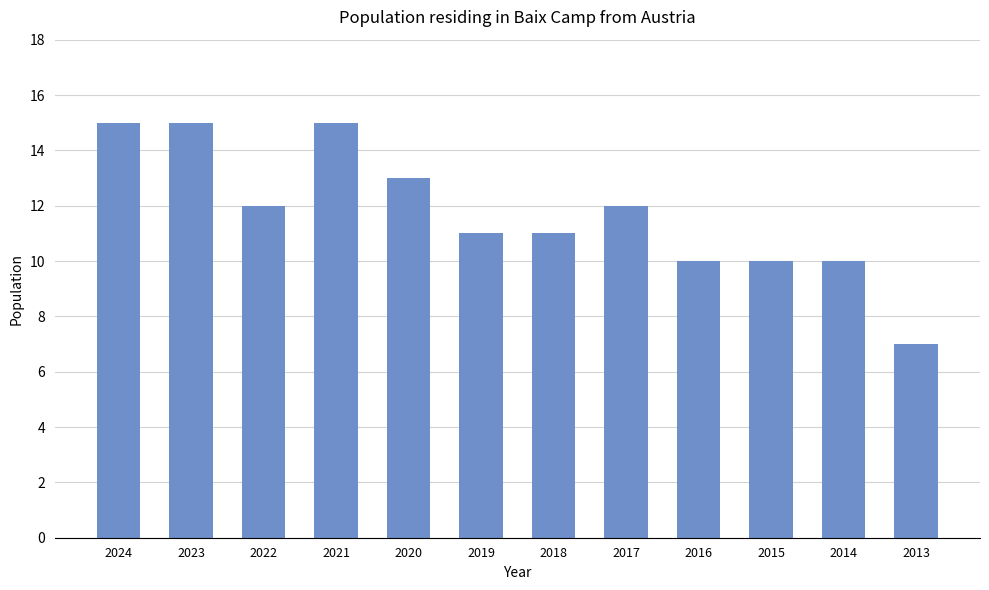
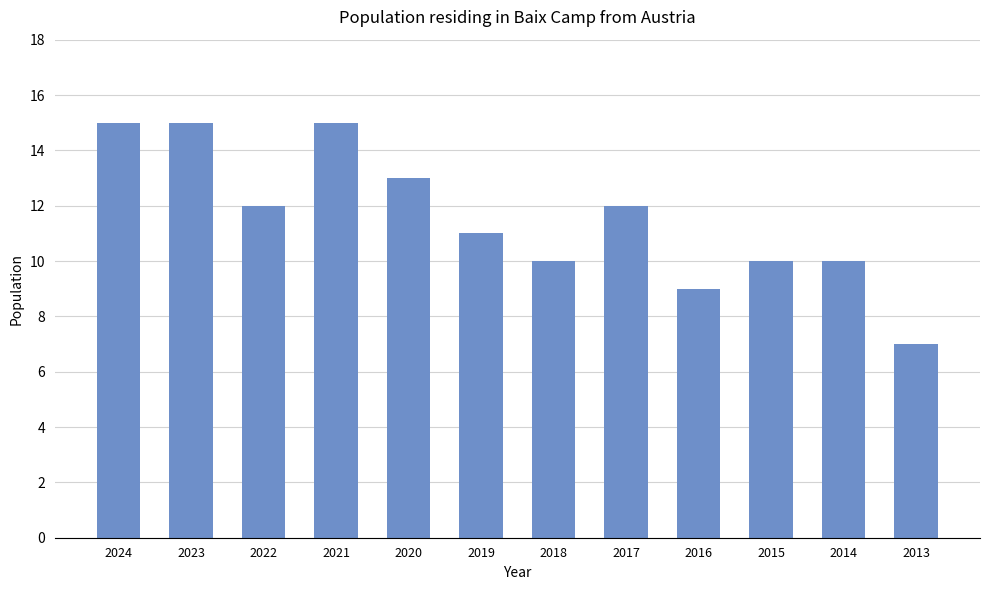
  {
    "2024": 15,
    "2023": 15,
    "2022": 12,
    "2021": 15,
    "2020": 13,
    "2019": 11,
-   "2018": 11,
+   "2018": 10,
    "2017": 12,
-   "2016": 10,
+   "2016": 9,
    "2015": 10,
    "2014": 10,
    "2013": 7
  }
